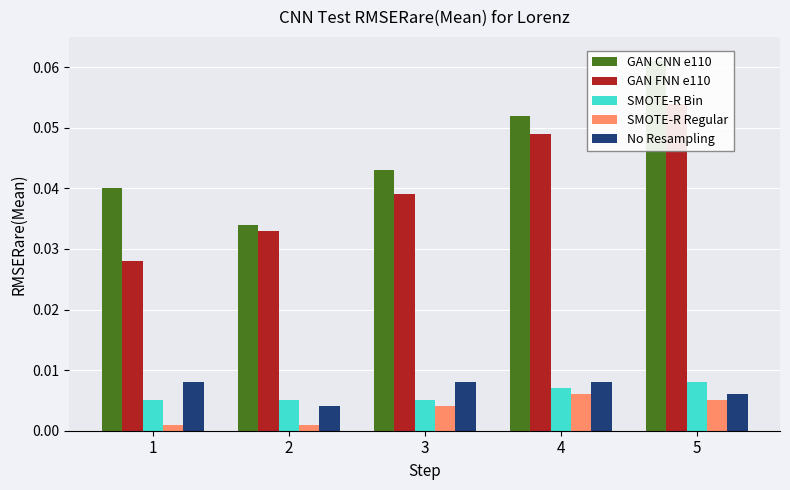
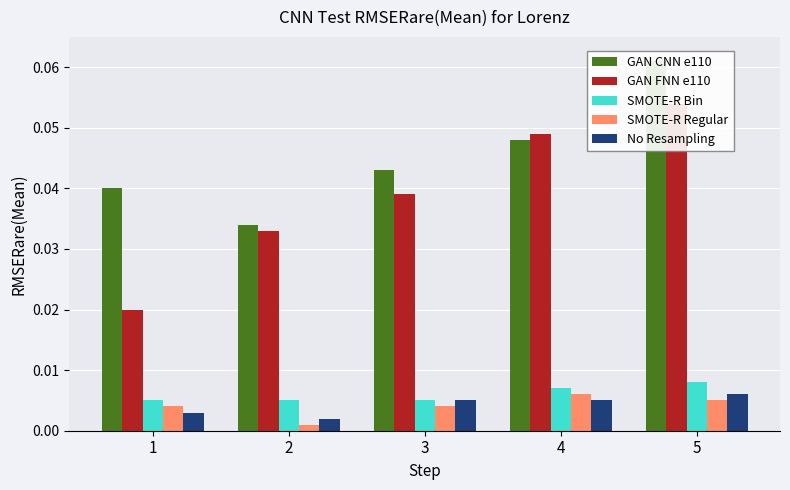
  {
    "GAN CNN e110": {
      "1": 0.040,
      "2": 0.034,
      "3": 0.043,
-     "4": 0.052
+     "4": 0.048
    },
    "GAN FNN e110": {
-     "1": 0.028,
+     "1": 0.020,
      "2": 0.033,
      "3": 0.039,
      "4": 0.049
    },
    "SMOTE-R Bin": {
      "1": 0.005,
      "2": 0.005,
      "3": 0.005,
      "4": 0.007,
      "5": 0.008
    },
    "SMOTE-R Regular": {
-     "1": 0.001,
+     "1": 0.004,
      "2": 0.001,
      "3": 0.004,
      "4": 0.006,
      "5": 0.005
    },
    "No Resampling": {
-     "1": 0.008,
-     "2": 0.004,
-     "3": 0.008,
-     "4": 0.008,
+     "1": 0.003,
+     "2": 0.002,
+     "3": 0.005,
+     "4": 0.005,
      "5": 0.006
    }
  }
